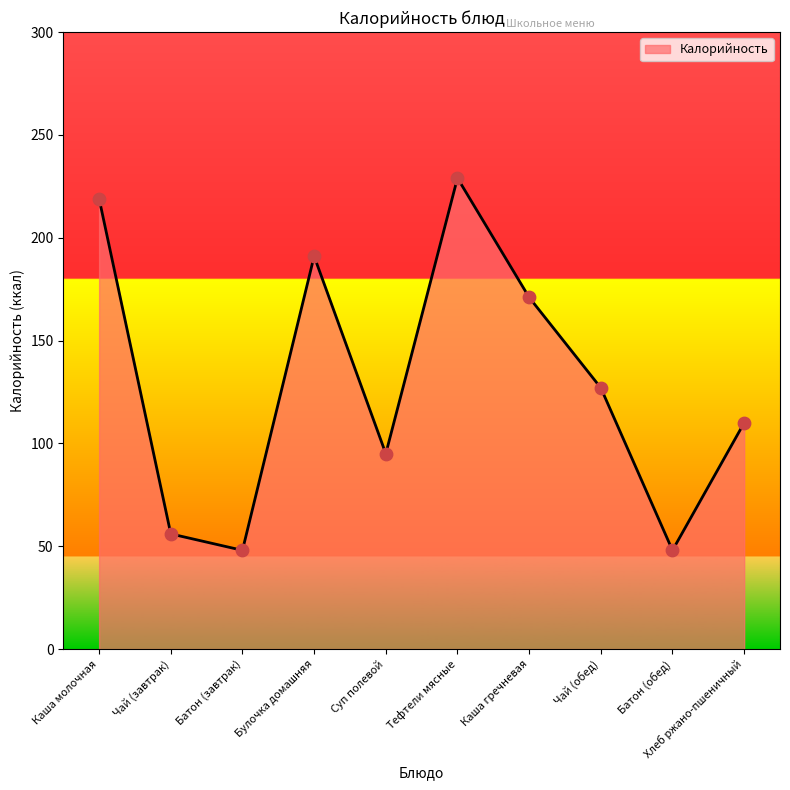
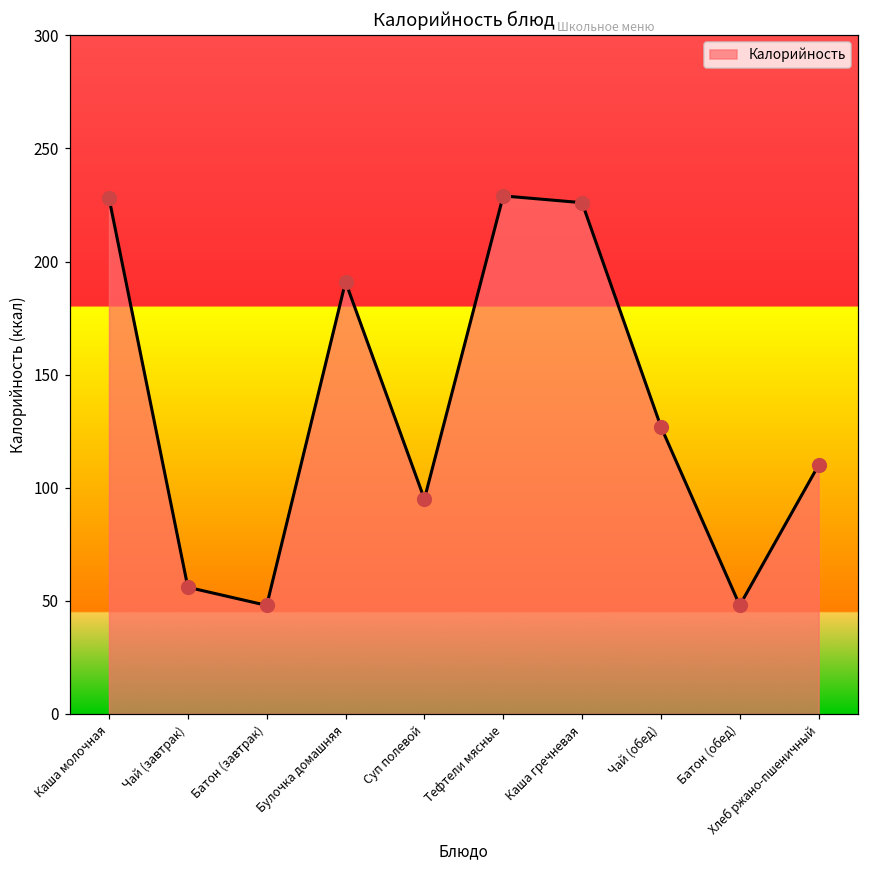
  {
-   "Каша молочная": 219,
+   "Каша молочная": 228,
    "Чай (завтрак)": 56,
    "Батон (завтрак)": 48,
    "Булочка домашняя": 191,
    "Суп полевой": 95,
    "Тефтели мясные": 229,
-   "Каша гречневая": 171,
+   "Каша гречневая": 226,
    "Чай (обед)": 127,
    "Батон (обед)": 48,
    "Хлеб ржано-пшеничный": 110
  }
